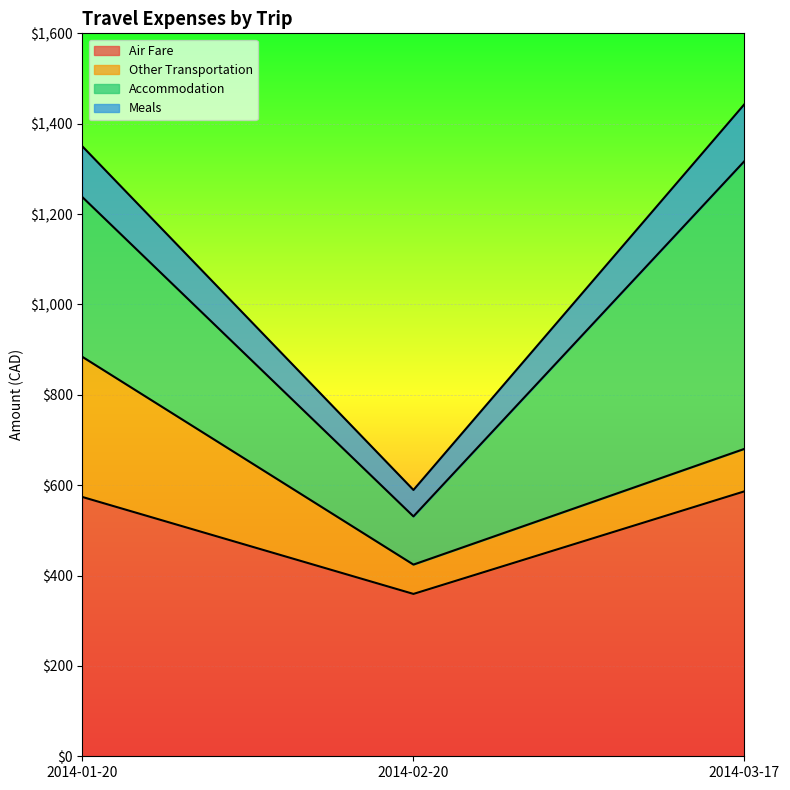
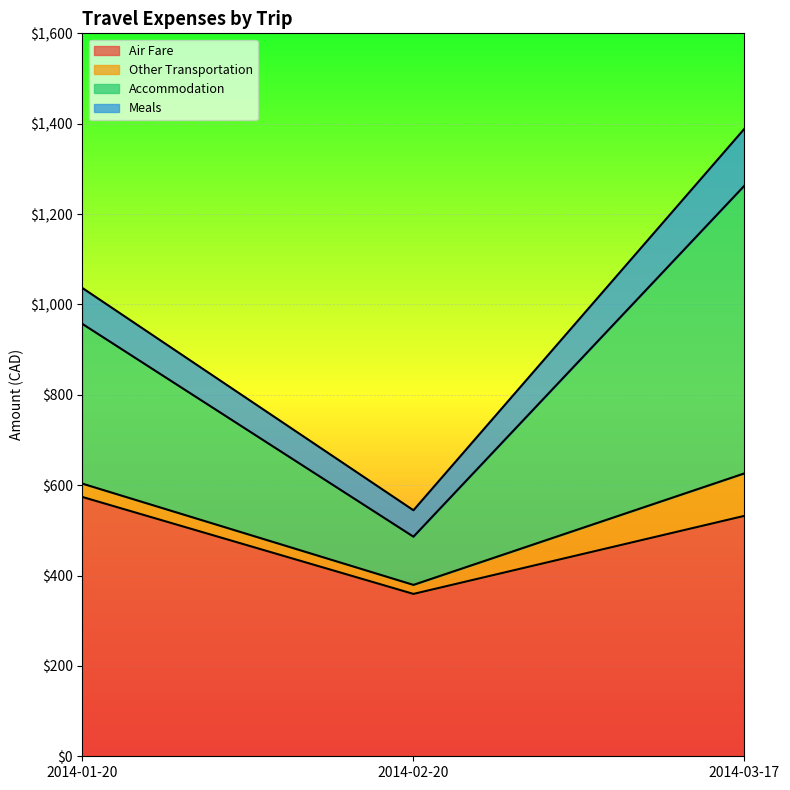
  {
    "Air Fare": {
      "2014-01-20": "$570",
      "2014-02-20": "$360",
-     "2014-03-17": "$590"
+     "2014-03-17": "$530"
    },
    "Other Transportation": {
-     "2014-01-20": "$310",
-     "2014-02-20": "$60",
+     "2014-01-20": "$30",
+     "2014-02-20": "$20",
      "2014-03-17": "$90"
    },
    "Accommodation": {
      "2014-01-20": "$350",
      "2014-02-20": "$110",
      "2014-03-17": "$640"
    },
    "Meals": {
-     "2014-01-20": "$110",
+     "2014-01-20": "$80",
      "2014-02-20": "$60",
      "2014-03-17": "$130"
    }
  }
